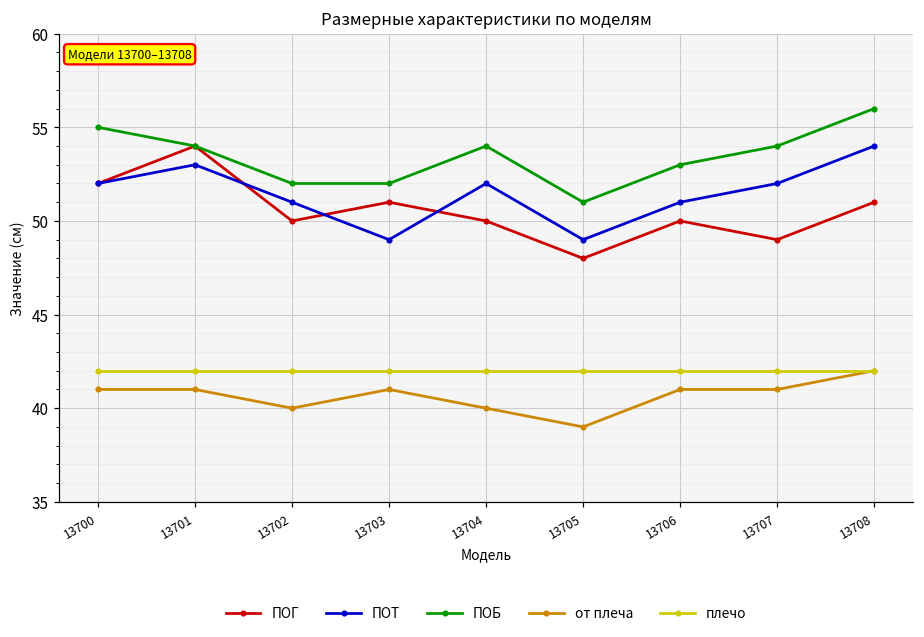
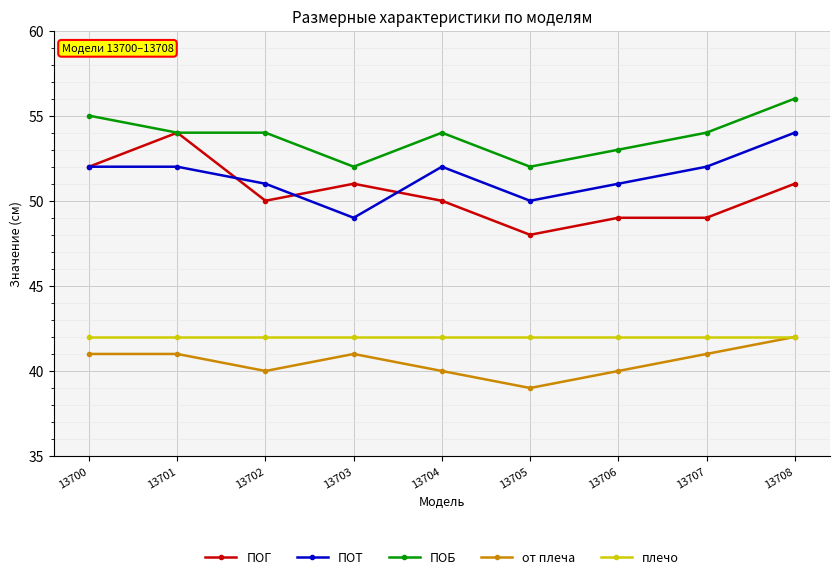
  {
    "ПОГ": {
      "13702": 50,
      "13703": 51,
      "13704": 50,
      "13705": 48,
-     "13706": 50,
+     "13706": 49,
      "13707": 49,
      "13708": 51
    },
    "ПОТ": {
-     "13701": 53,
+     "13701": 52,
      "13702": 51,
      "13703": 49,
      "13704": 52,
-     "13705": 49,
+     "13705": 50,
      "13706": 51,
      "13707": 52,
      "13708": 54
    },
    "ПОБ": {
      "13700": 55,
-     "13702": 52,
+     "13702": 54,
      "13703": 52,
      "13704": 54,
-     "13705": 51,
+     "13705": 52,
      "13706": 53,
      "13707": 54,
      "13708": 56
    },
    "от плеча": {
      "13700": 41,
      "13701": 41,
      "13702": 40,
      "13703": 41,
      "13704": 40,
      "13705": 39,
-     "13706": 41,
+     "13706": 40,
      "13707": 41
    },
    "плечо": {
      "13700": 42,
      "13701": 42,
      "13702": 42,
      "13703": 42,
      "13704": 42,
      "13705": 42,
      "13706": 42,
      "13707": 42
    }
  }
